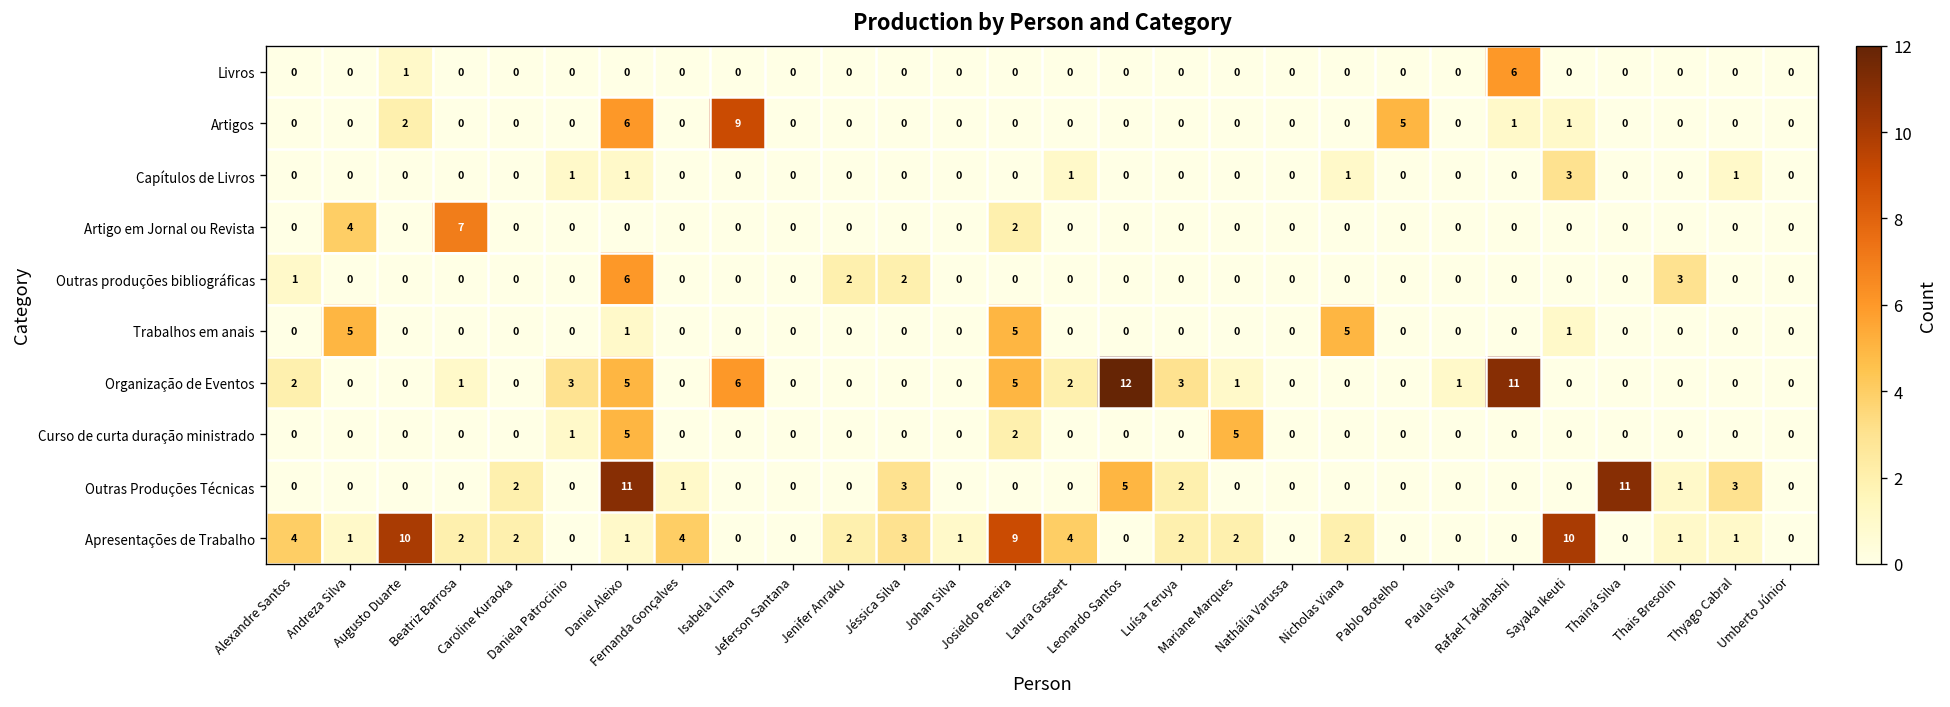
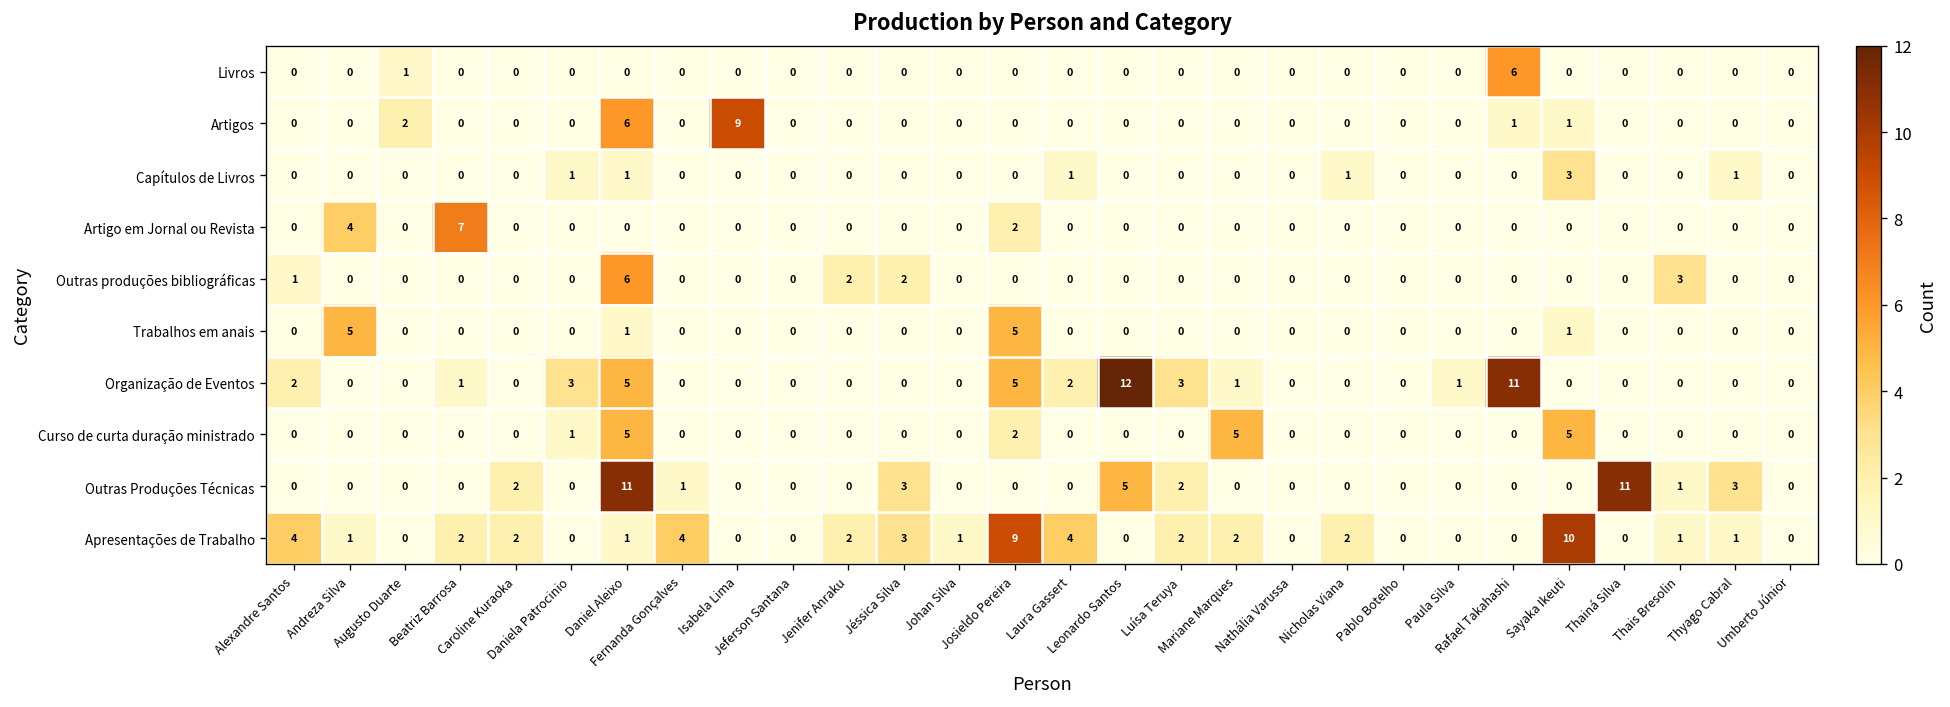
  {
    "Artigos": {
      "Alexandre Santos": 0,
      "Andreza Silva": 0,
      "Augusto Duarte": 2,
      "Beatriz Barrosa": 0,
      "Caroline Kuraoka": 0,
      "Daniela Patrocinio": 0,
      "Daniel Aleixo": 6,
      "Fernanda Gonçalves": 0,
      "Isabela Lima": 9,
      "Jeferson Santana": 0,
      "Jenifer Anraku": 0,
      "Jéssica Silva": 0,
      "Johan Silva": 0,
      "Josieldo Pereira": 0,
      "Laura Gassert": 0,
      "Leonardo Santos": 0,
      "Luísa Teruya": 0,
      "Mariane Marques": 0,
      "Nathália Varussa": 0,
      "Nicholas Viana": 0,
-     "Pablo Botelho": 5,
+     "Pablo Botelho": 0,
      "Paula Silva": 0,
      "Rafael Takahashi": 1,
      "Sayaka Ikeuti": 1,
      "Thainá Silva": 0,
      "Thais Bresolin": 0,
      "Thyago Cabral": 0,
      "Umberto Júnior": 0
    },
    "Trabalhos em anais": {
      "Alexandre Santos": 0,
      "Andreza Silva": 5,
      "Augusto Duarte": 0,
      "Beatriz Barrosa": 0,
      "Caroline Kuraoka": 0,
      "Daniela Patrocinio": 0,
      "Daniel Aleixo": 1,
      "Fernanda Gonçalves": 0,
      "Isabela Lima": 0,
      "Jeferson Santana": 0,
      "Jenifer Anraku": 0,
      "Jéssica Silva": 0,
      "Johan Silva": 0,
      "Josieldo Pereira": 5,
      "Laura Gassert": 0,
      "Leonardo Santos": 0,
      "Luísa Teruya": 0,
      "Mariane Marques": 0,
      "Nathália Varussa": 0,
-     "Nicholas Viana": 5,
+     "Nicholas Viana": 0,
      "Pablo Botelho": 0,
      "Paula Silva": 0,
      "Rafael Takahashi": 0,
      "Sayaka Ikeuti": 1,
      "Thainá Silva": 0,
      "Thais Bresolin": 0,
      "Thyago Cabral": 0,
      "Umberto Júnior": 0
    },
    "Organização de Eventos": {
      "Alexandre Santos": 2,
      "Andreza Silva": 0,
      "Augusto Duarte": 0,
      "Beatriz Barrosa": 1,
      "Caroline Kuraoka": 0,
      "Daniela Patrocinio": 3,
      "Daniel Aleixo": 5,
      "Fernanda Gonçalves": 0,
-     "Isabela Lima": 6,
+     "Isabela Lima": 0,
      "Jeferson Santana": 0,
      "Jenifer Anraku": 0,
      "Jéssica Silva": 0,
      "Johan Silva": 0,
      "Josieldo Pereira": 5,
      "Laura Gassert": 2,
      "Leonardo Santos": 12,
      "Luísa Teruya": 3,
      "Mariane Marques": 1,
      "Nathália Varussa": 0,
      "Nicholas Viana": 0,
      "Pablo Botelho": 0,
      "Paula Silva": 1,
      "Rafael Takahashi": 11,
      "Sayaka Ikeuti": 0,
      "Thainá Silva": 0,
      "Thais Bresolin": 0,
      "Thyago Cabral": 0,
      "Umberto Júnior": 0
    },
    "Curso de curta duração ministrado": {
      "Alexandre Santos": 0,
      "Andreza Silva": 0,
      "Augusto Duarte": 0,
      "Beatriz Barrosa": 0,
      "Caroline Kuraoka": 0,
      "Daniela Patrocinio": 1,
      "Daniel Aleixo": 5,
      "Fernanda Gonçalves": 0,
      "Isabela Lima": 0,
      "Jeferson Santana": 0,
      "Jenifer Anraku": 0,
      "Jéssica Silva": 0,
      "Johan Silva": 0,
      "Josieldo Pereira": 2,
      "Laura Gassert": 0,
      "Leonardo Santos": 0,
      "Luísa Teruya": 0,
      "Mariane Marques": 5,
      "Nathália Varussa": 0,
      "Nicholas Viana": 0,
      "Pablo Botelho": 0,
      "Paula Silva": 0,
      "Rafael Takahashi": 0,
-     "Sayaka Ikeuti": 0,
+     "Sayaka Ikeuti": 5,
      "Thainá Silva": 0,
      "Thais Bresolin": 0,
      "Thyago Cabral": 0,
      "Umberto Júnior": 0
    },
    "Apresentações de Trabalho": {
      "Alexandre Santos": 4,
      "Andreza Silva": 1,
-     "Augusto Duarte": 10,
+     "Augusto Duarte": 0,
      "Beatriz Barrosa": 2,
      "Caroline Kuraoka": 2,
      "Daniela Patrocinio": 0,
      "Daniel Aleixo": 1,
      "Fernanda Gonçalves": 4,
      "Isabela Lima": 0,
      "Jeferson Santana": 0,
      "Jenifer Anraku": 2,
      "Jéssica Silva": 3,
      "Johan Silva": 1,
      "Josieldo Pereira": 9,
      "Laura Gassert": 4,
      "Leonardo Santos": 0,
      "Luísa Teruya": 2,
      "Mariane Marques": 2,
      "Nathália Varussa": 0,
      "Nicholas Viana": 2,
      "Pablo Botelho": 0,
      "Paula Silva": 0,
      "Rafael Takahashi": 0,
      "Sayaka Ikeuti": 10,
      "Thainá Silva": 0,
      "Thais Bresolin": 1,
      "Thyago Cabral": 1,
      "Umberto Júnior": 0
    }
  }
